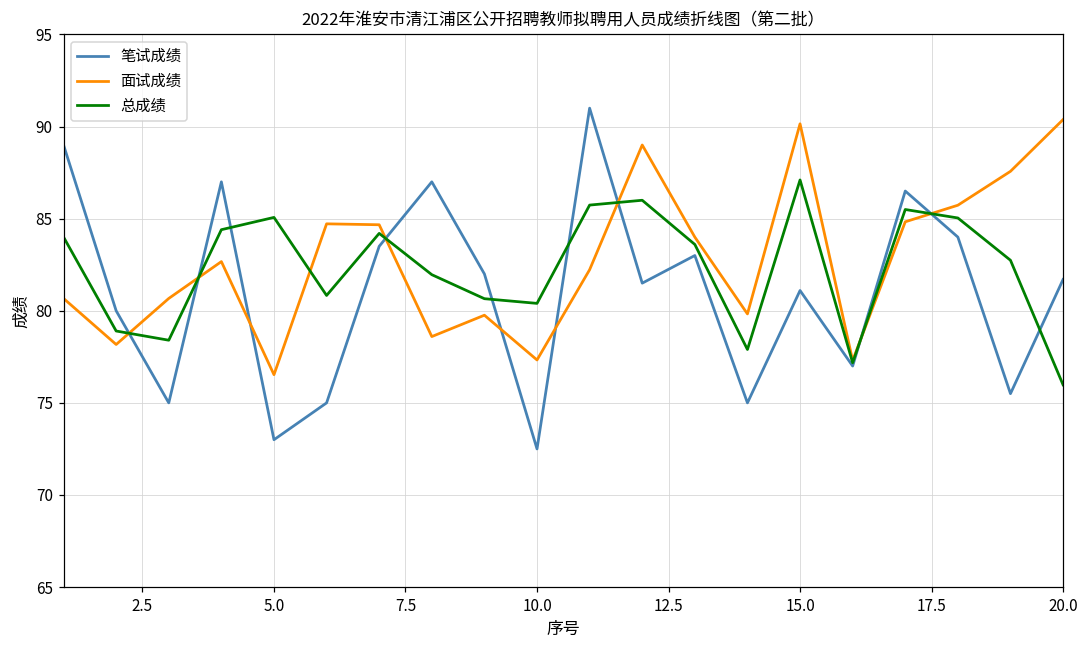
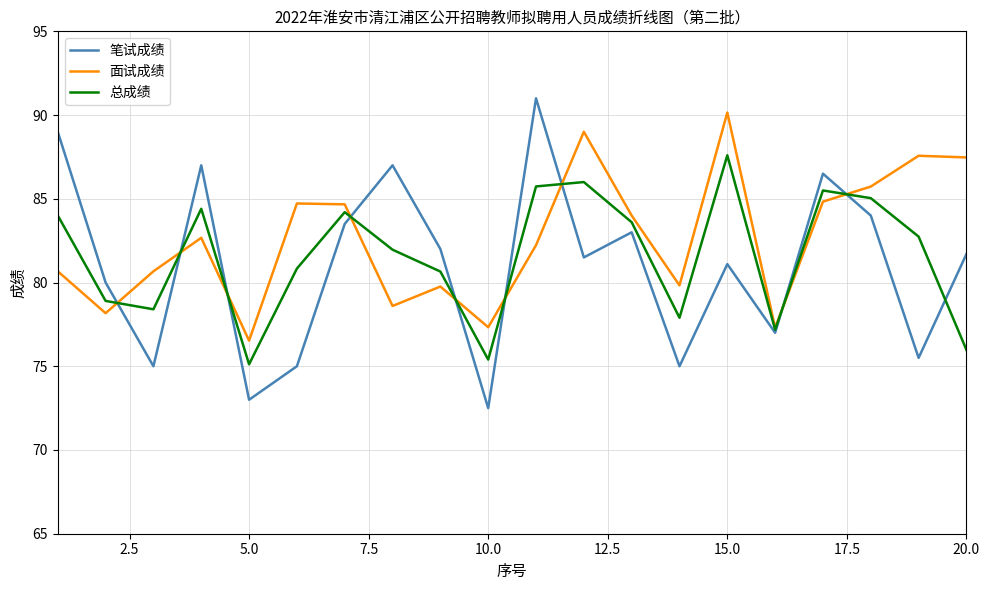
  {
    "笔试成绩": {
      "5.0": 73.0,
      "10.0": 72.5,
      "15.0": 81.1,
      "20.0": 81.7
    },
    "面试成绩": {
      "5.0": 76.5,
      "10.0": 77.3,
      "15.0": 90.2,
-     "20.0": 90.4
+     "20.0": 87.5
    },
    "总成绩": {
-     "5.0": 85.1,
-     "10.0": 80.4,
-     "15.0": 87.1,
+     "5.0": 75.1,
+     "10.0": 75.4,
+     "15.0": 87.6,
      "20.0": 76.0
    }
  }
